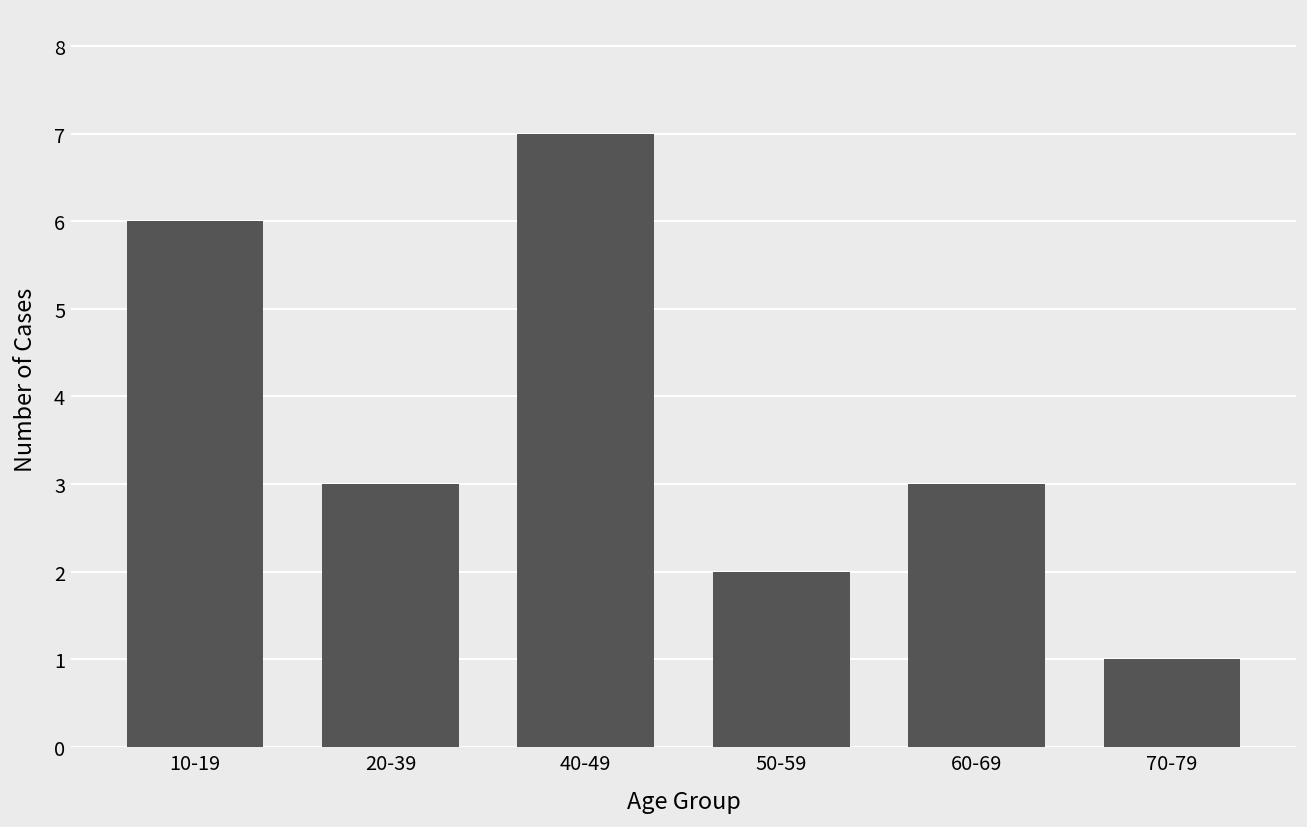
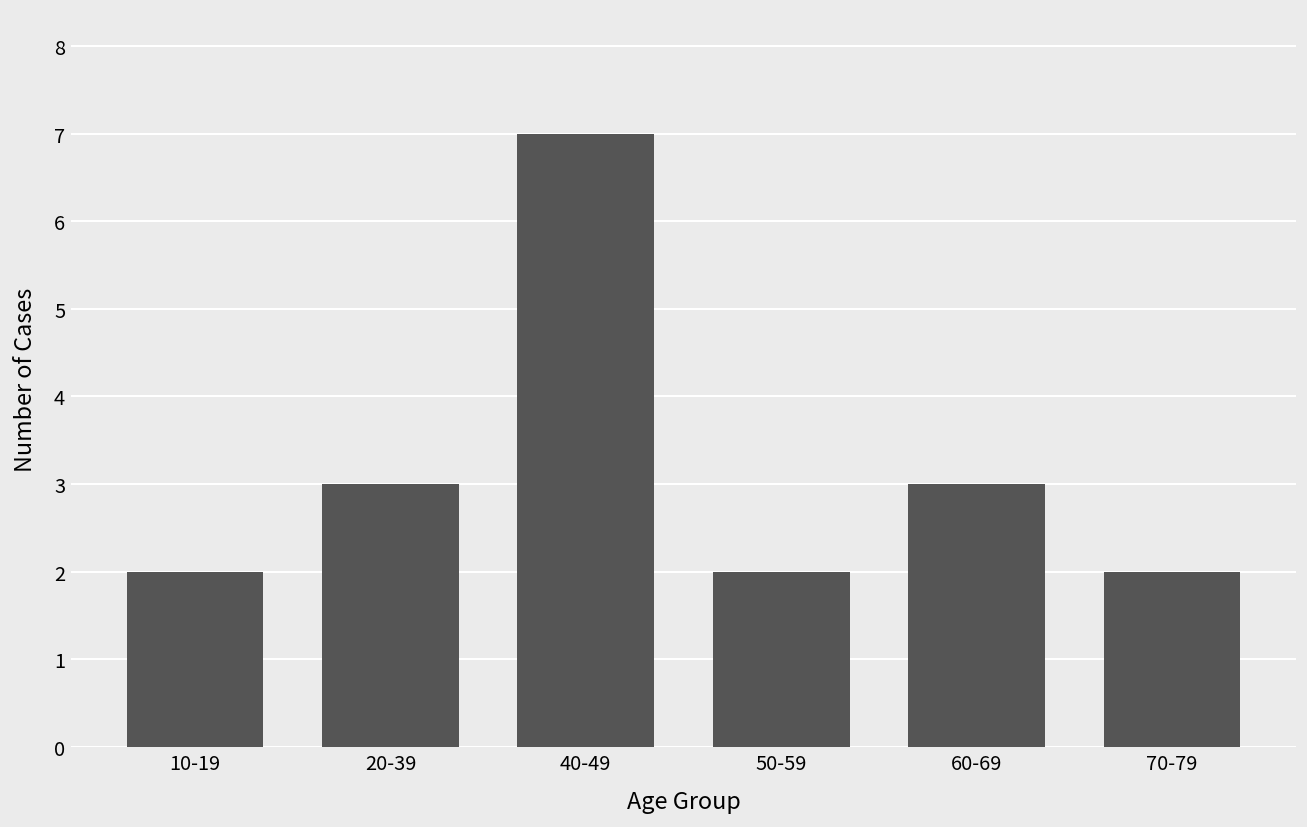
  {
-   "10-19": 6,
+   "10-19": 2,
    "20-39": 3,
    "40-49": 7,
    "50-59": 2,
    "60-69": 3,
-   "70-79": 1
+   "70-79": 2
  }
